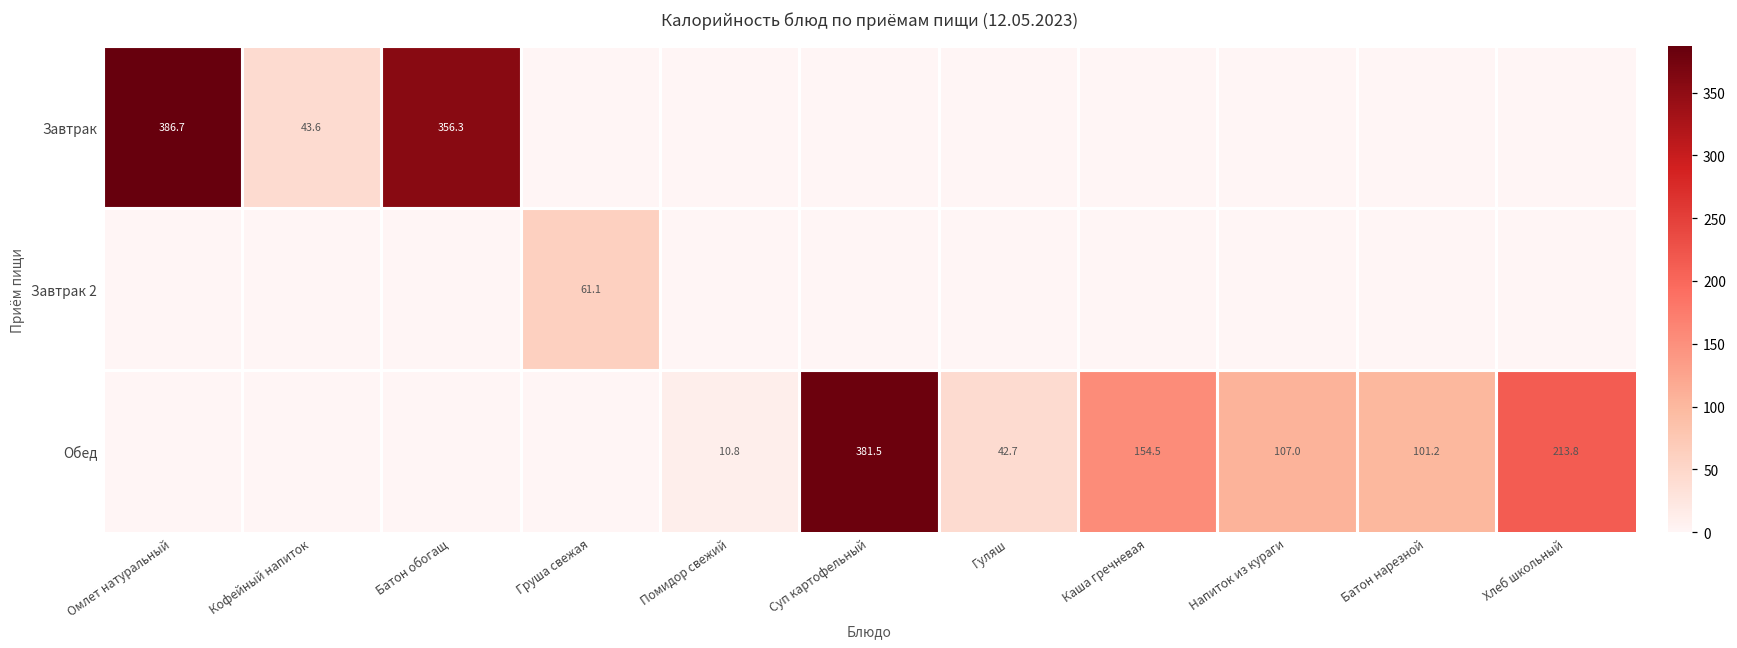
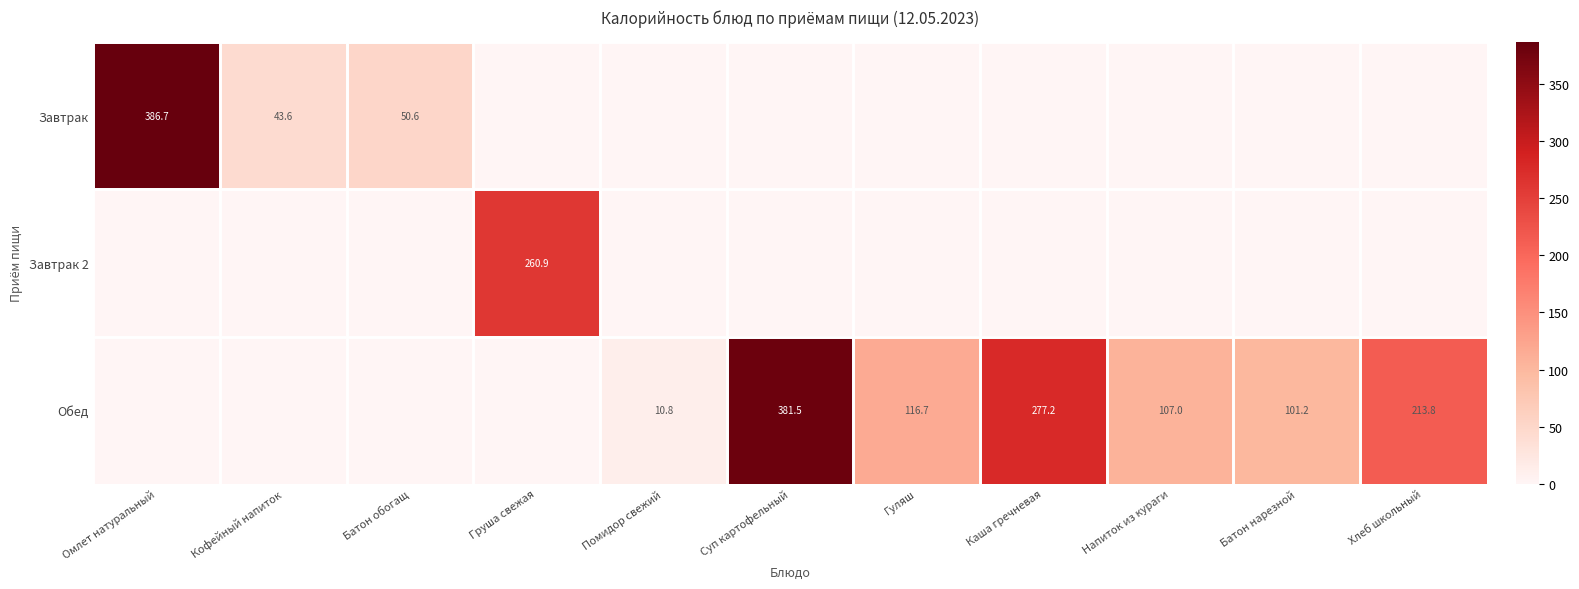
  {
    "Завтрак": {
      "Омлет натуральный": 386.7,
      "Кофейный напиток": 43.6,
-     "Батон обогащ": 356.3
+     "Батон обогащ": 50.6
    },
    "Завтрак 2": {
-     "Груша свежая": 61.1
+     "Груша свежая": 260.9
    },
    "Обед": {
      "Помидор свежий": 10.8,
      "Суп картофельный": 381.5,
-     "Гуляш": 42.7,
-     "Каша гречневая": 154.5,
+     "Гуляш": 116.7,
+     "Каша гречневая": 277.2,
      "Напиток из кураги": 107.0,
      "Батон нарезной": 101.2,
      "Хлеб школьный": 213.8
    }
  }
